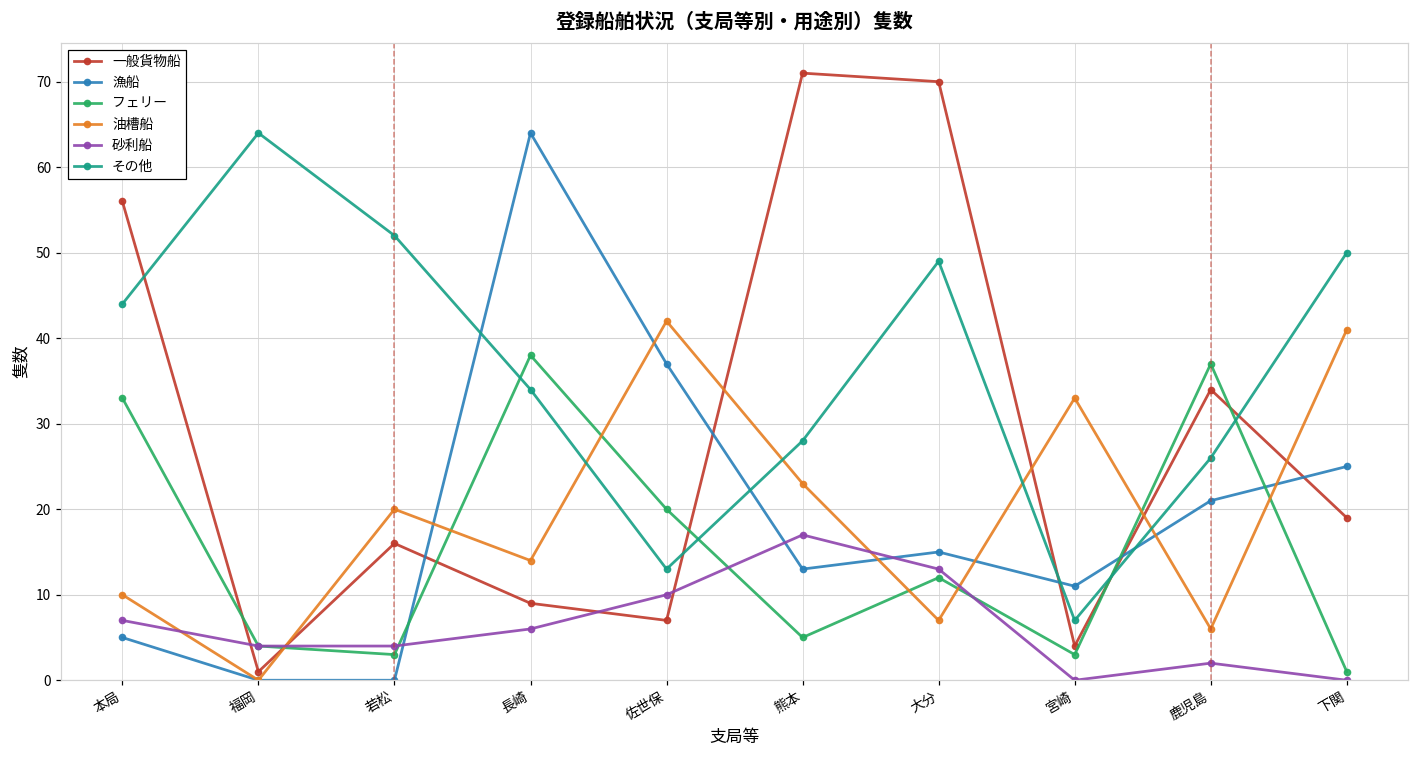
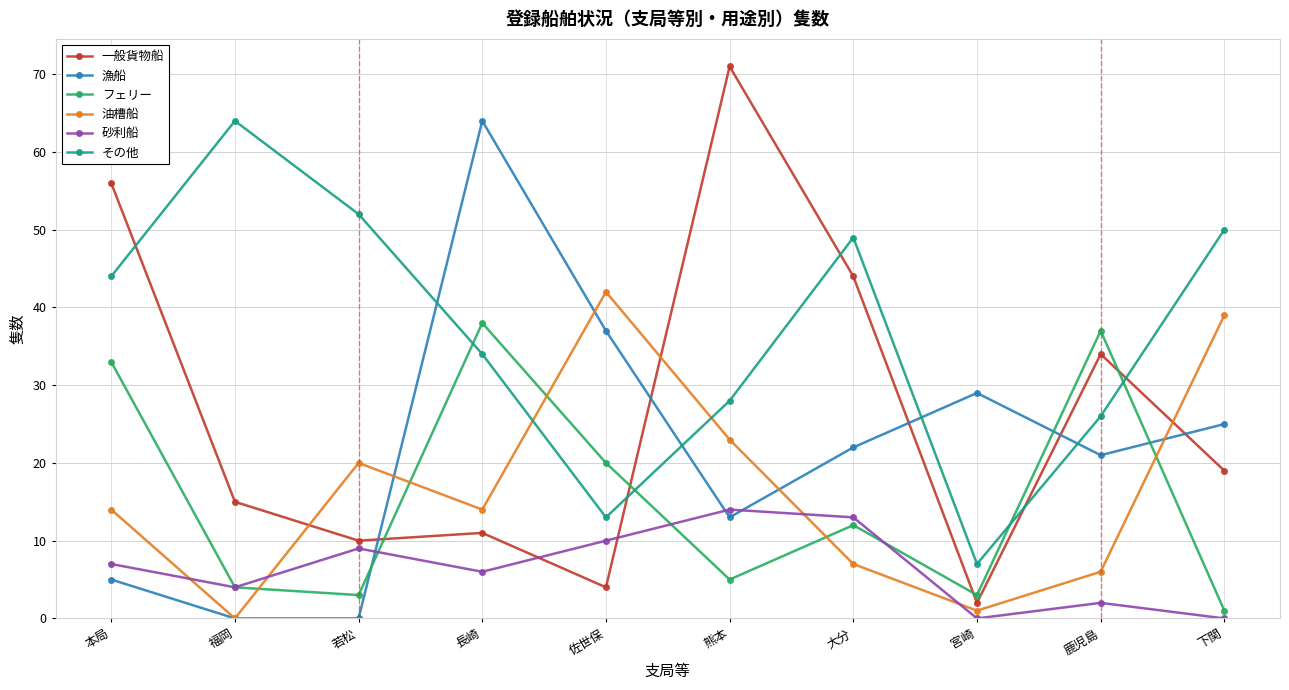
  {
    "一般貨物船": {
      "本局": 56,
-     "福岡": 1,
-     "若松": 16,
-     "長崎": 9,
-     "佐世保": 7,
+     "福岡": 15,
+     "若松": 10,
+     "長崎": 11,
+     "佐世保": 4,
      "熊本": 71,
-     "大分": 70,
-     "宮崎": 4,
+     "大分": 44,
+     "宮崎": 2,
      "鹿児島": 34,
      "下関": 19
    },
    "漁船": {
      "本局": 5,
      "若松": 0,
      "長崎": 64,
      "佐世保": 37,
      "熊本": 13,
-     "大分": 15,
-     "宮崎": 11,
+     "大分": 22,
+     "宮崎": 29,
      "鹿児島": 21,
      "下関": 25
    },
    "油槽船": {
-     "本局": 10,
+     "本局": 14,
      "若松": 20,
      "長崎": 14,
      "佐世保": 42,
      "熊本": 23,
      "大分": 7,
-     "宮崎": 33,
+     "宮崎": 1,
      "鹿児島": 6,
-     "下関": 41
+     "下関": 39
    },
    "砂利船": {
      "本局": 7,
-     "若松": 4,
+     "若松": 9,
      "長崎": 6,
      "佐世保": 10,
-     "熊本": 17,
+     "熊本": 14,
      "大分": 13,
      "宮崎": 0,
      "鹿児島": 2,
      "下関": 0
    }
  }
